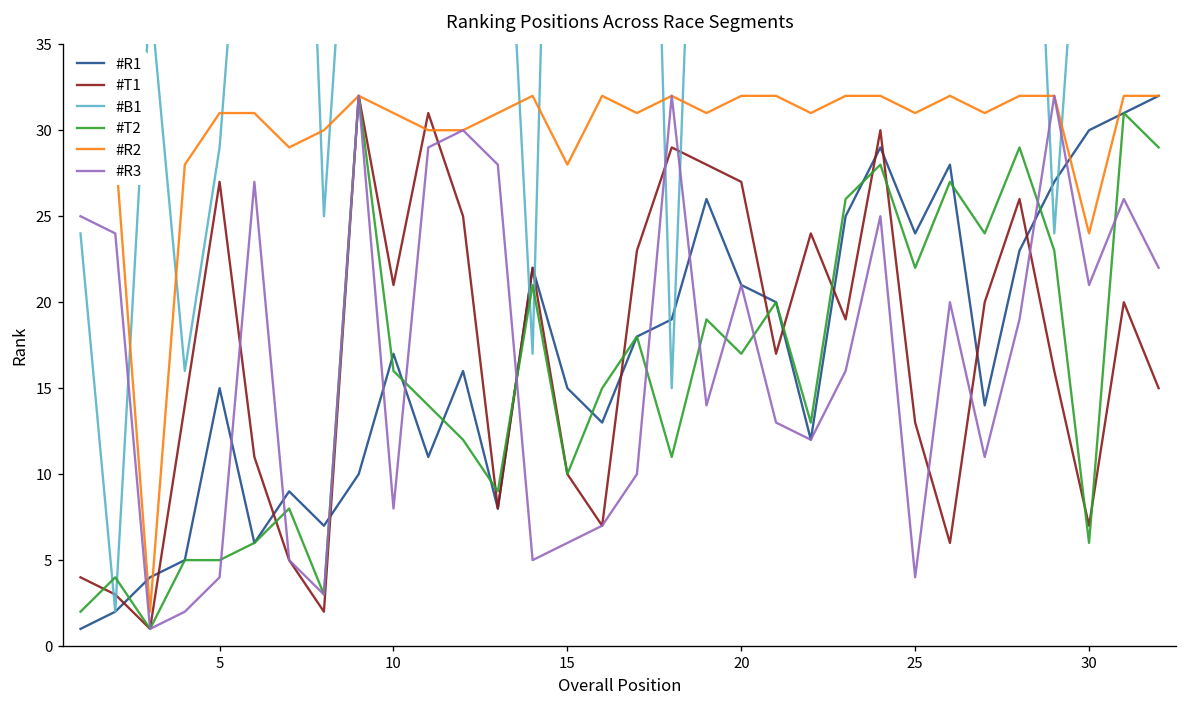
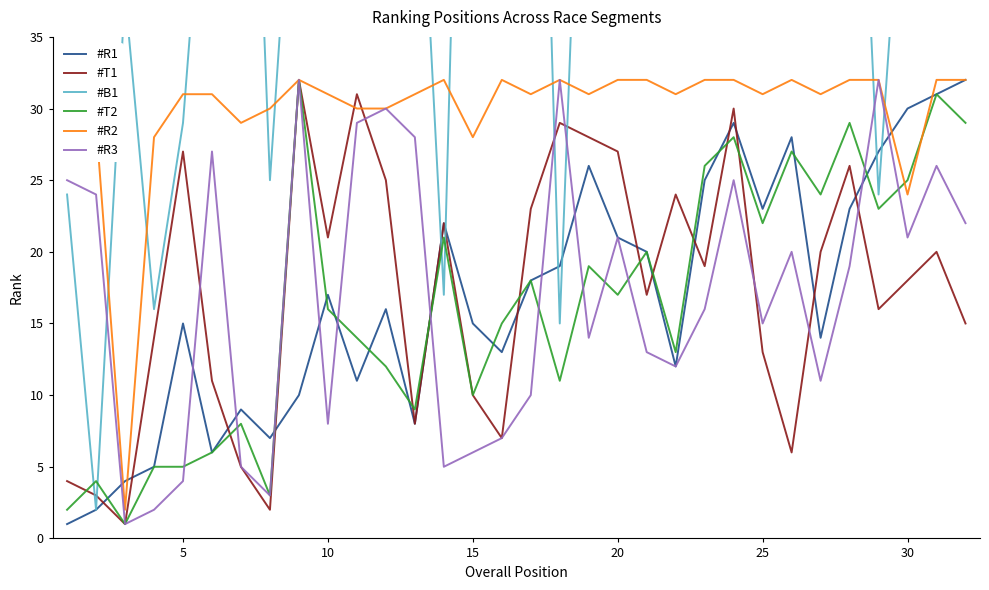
  {
    "#R1": {
      "5": 15,
      "10": 17,
      "15": 15,
-     "25": 24,
+     "25": 23,
      "30": 30
    },
    "#T1": {
      "5": 27,
      "10": 21,
      "20": 27,
      "25": 13,
-     "30": 7
+     "30": 18
    },
    "#B1": {
      "5": 29
    },
    "#T2": {
      "5": 5,
      "10": 16,
      "20": 17,
      "25": 22,
-     "30": 6
+     "30": 25
    },
    "#R2": {
      "5": 31,
      "10": 31,
      "15": 28,
      "20": 32,
      "25": 31,
      "30": 24
    },
    "#R3": {
      "5": 4,
      "10": 8,
      "15": 6,
-     "25": 4,
+     "25": 15,
      "30": 21
    }
  }
